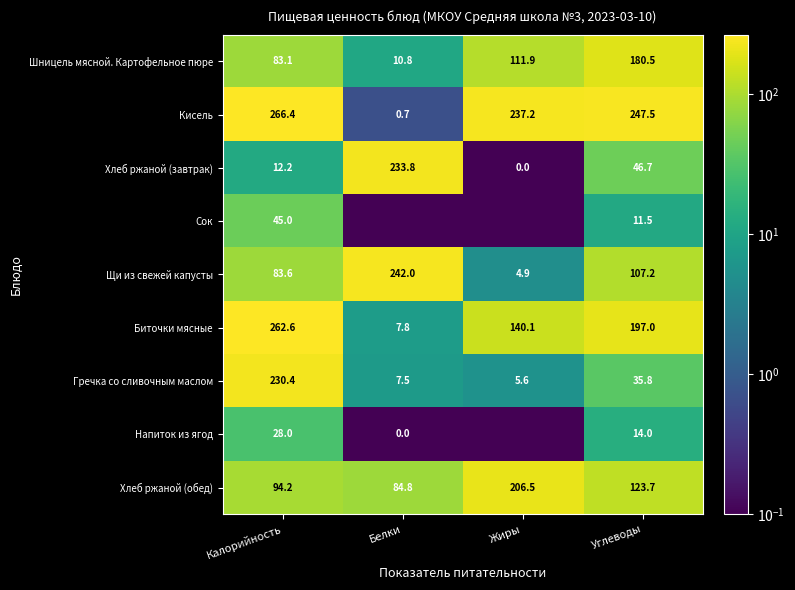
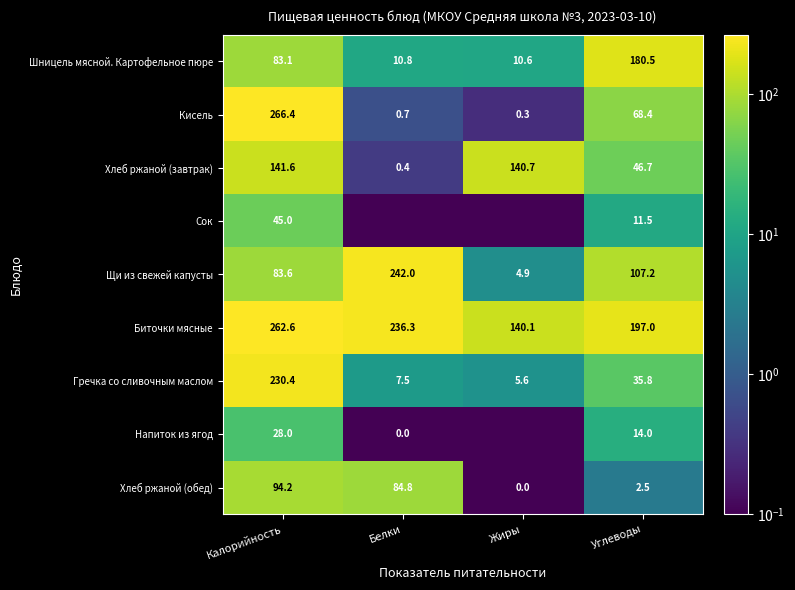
  {
    "Шницель мясной. Картофельное пюре": {
      "Калорийность": 83.1,
      "Белки": 10.8,
-     "Жиры": 111.9,
+     "Жиры": 10.6,
      "Углеводы": 180.5
    },
    "Кисель": {
      "Калорийность": 266.4,
      "Белки": 0.7,
-     "Жиры": 237.2,
-     "Углеводы": 247.5
+     "Жиры": 0.3,
+     "Углеводы": 68.4
    },
    "Хлеб ржаной (завтрак)": {
-     "Калорийность": 12.2,
-     "Белки": 233.8,
-     "Жиры": 0.0,
+     "Калорийность": 141.6,
+     "Белки": 0.4,
+     "Жиры": 140.7,
      "Углеводы": 46.7
    },
    "Сок": {
      "Калорийность": 45.0,
      "Углеводы": 11.5
    },
    "Щи из свежей капусты": {
      "Калорийность": 83.6,
      "Белки": 242.0,
      "Жиры": 4.9,
      "Углеводы": 107.2
    },
    "Биточки мясные": {
      "Калорийность": 262.6,
-     "Белки": 7.8,
+     "Белки": 236.3,
      "Жиры": 140.1,
      "Углеводы": 197.0
    },
    "Гречка со сливочным маслом": {
      "Калорийность": 230.4,
      "Белки": 7.5,
      "Жиры": 5.6,
      "Углеводы": 35.8
    },
    "Напиток из ягод": {
      "Калорийность": 28.0,
      "Белки": 0.0,
      "Углеводы": 14.0
    },
    "Хлеб ржаной (обед)": {
      "Калорийность": 94.2,
      "Белки": 84.8,
-     "Жиры": 206.5,
-     "Углеводы": 123.7
+     "Жиры": 0.0,
+     "Углеводы": 2.5
    }
  }
